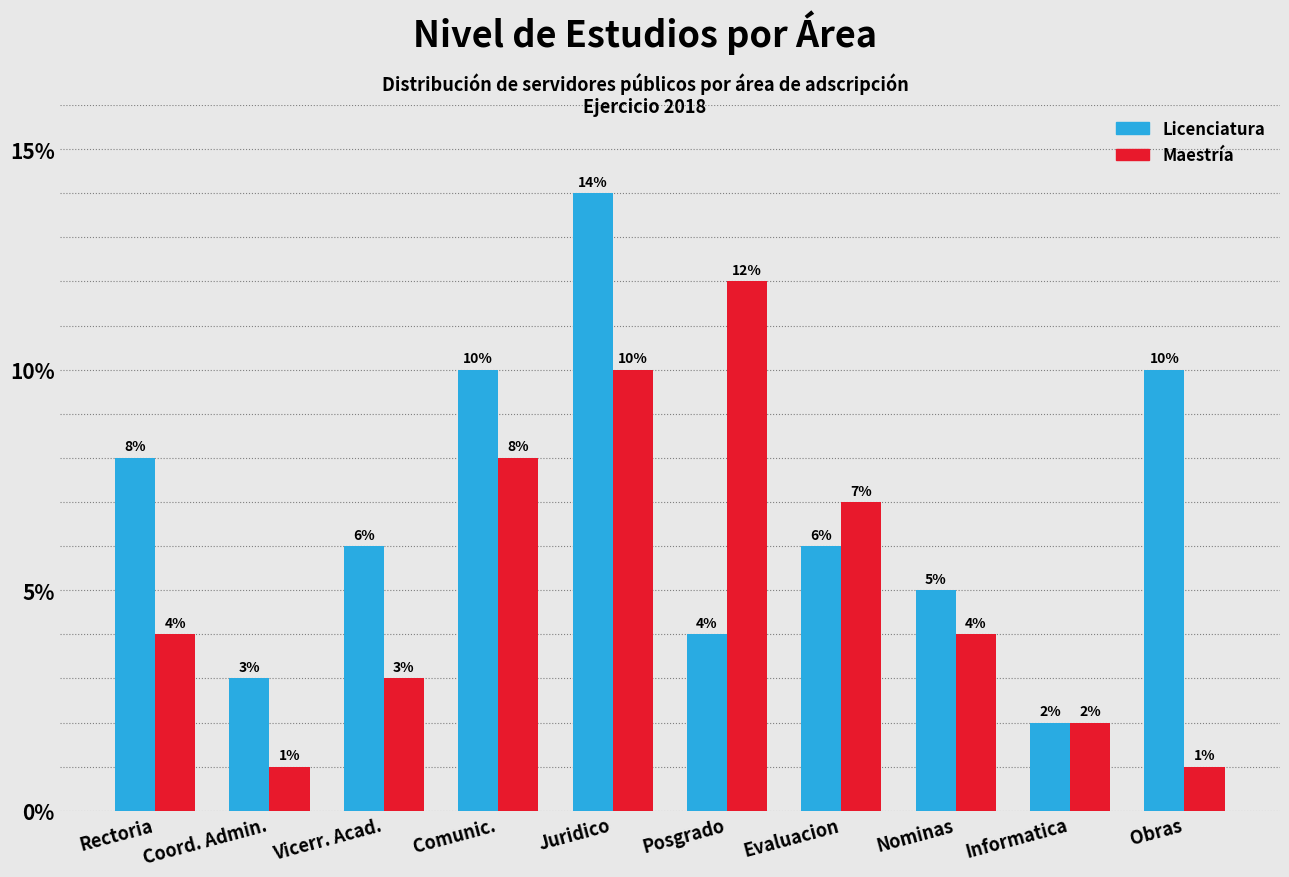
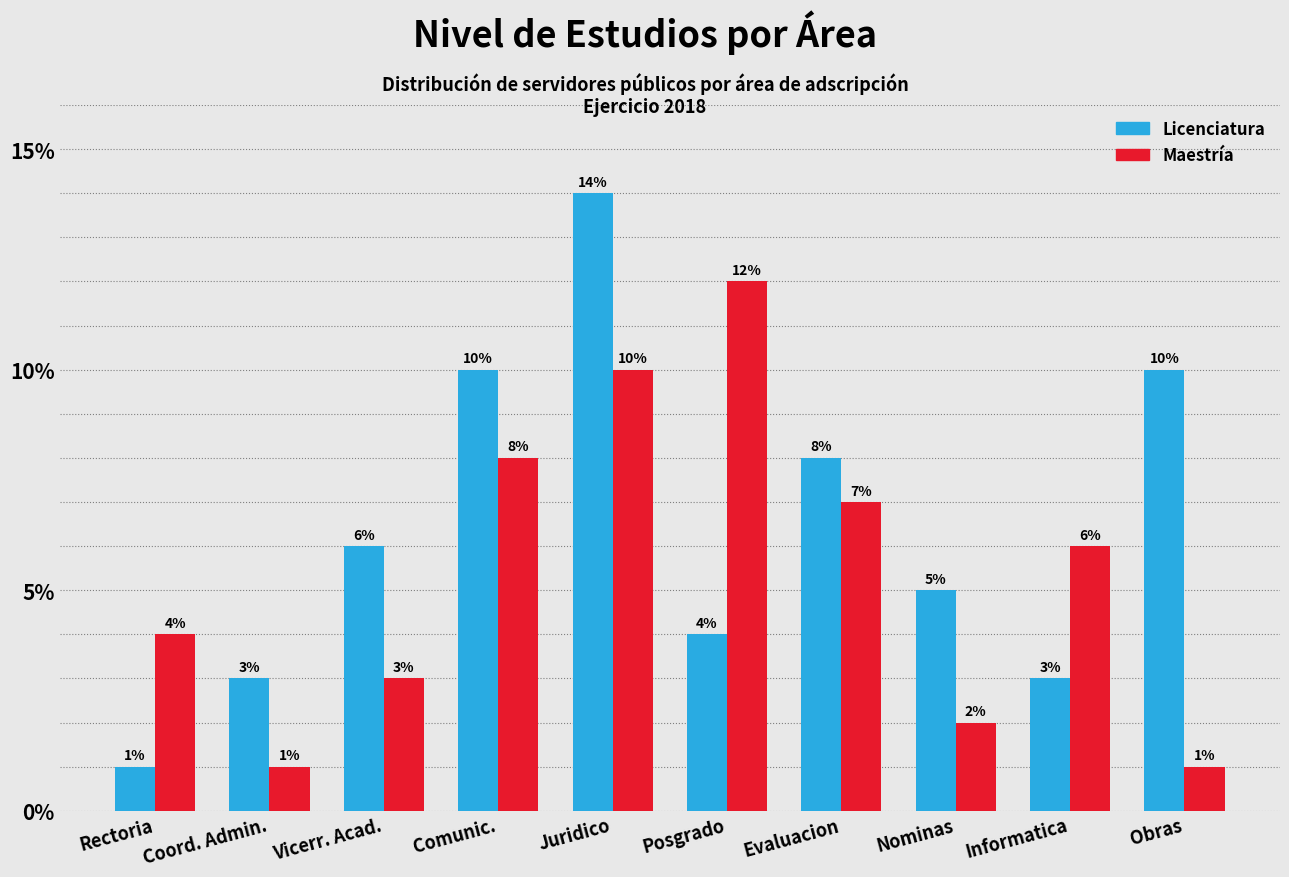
  {
    "Licenciatura": {
-     "Rectoria": "8%",
+     "Rectoria": "1%",
      "Coord. Admin.": "3%",
      "Vicerr. Acad.": "6%",
      "Comunic.": "10%",
      "Juridico": "14%",
      "Posgrado": "4%",
-     "Evaluacion": "6%",
+     "Evaluacion": "8%",
      "Nominas": "5%",
-     "Informatica": "2%",
+     "Informatica": "3%",
      "Obras": "10%"
    },
    "Maestría": {
      "Rectoria": "4%",
      "Coord. Admin.": "1%",
      "Vicerr. Acad.": "3%",
      "Comunic.": "8%",
      "Juridico": "10%",
      "Posgrado": "12%",
      "Evaluacion": "7%",
-     "Nominas": "4%",
-     "Informatica": "2%",
+     "Nominas": "2%",
+     "Informatica": "6%",
      "Obras": "1%"
    }
  }
